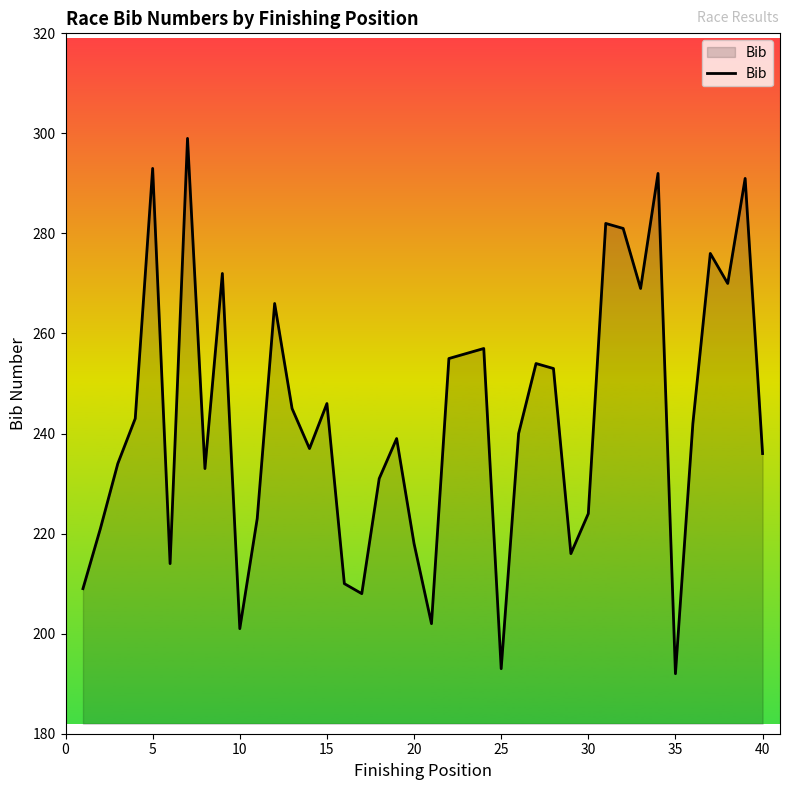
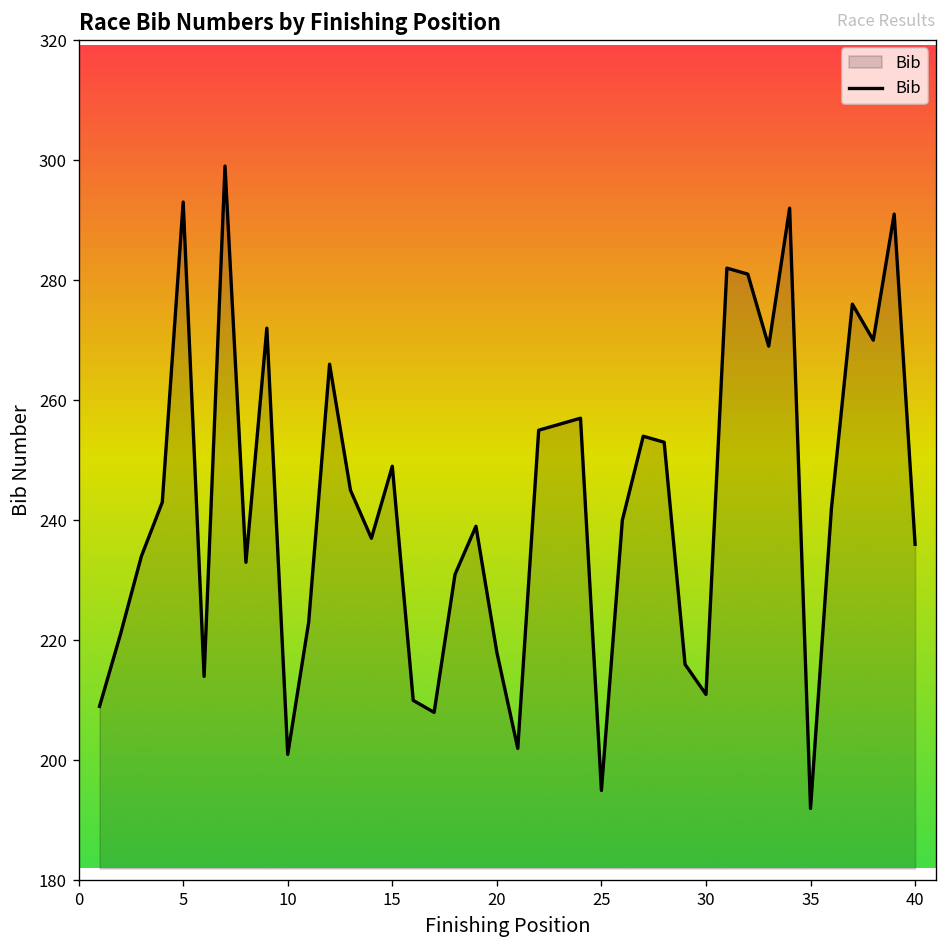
  {
    "5": 293,
    "10": 201,
-   "15": 246,
+   "15": 249,
    "20": 218,
-   "25": 193,
-   "30": 224,
+   "25": 195,
+   "30": 211,
    "35": 192,
    "40": 236
  }
